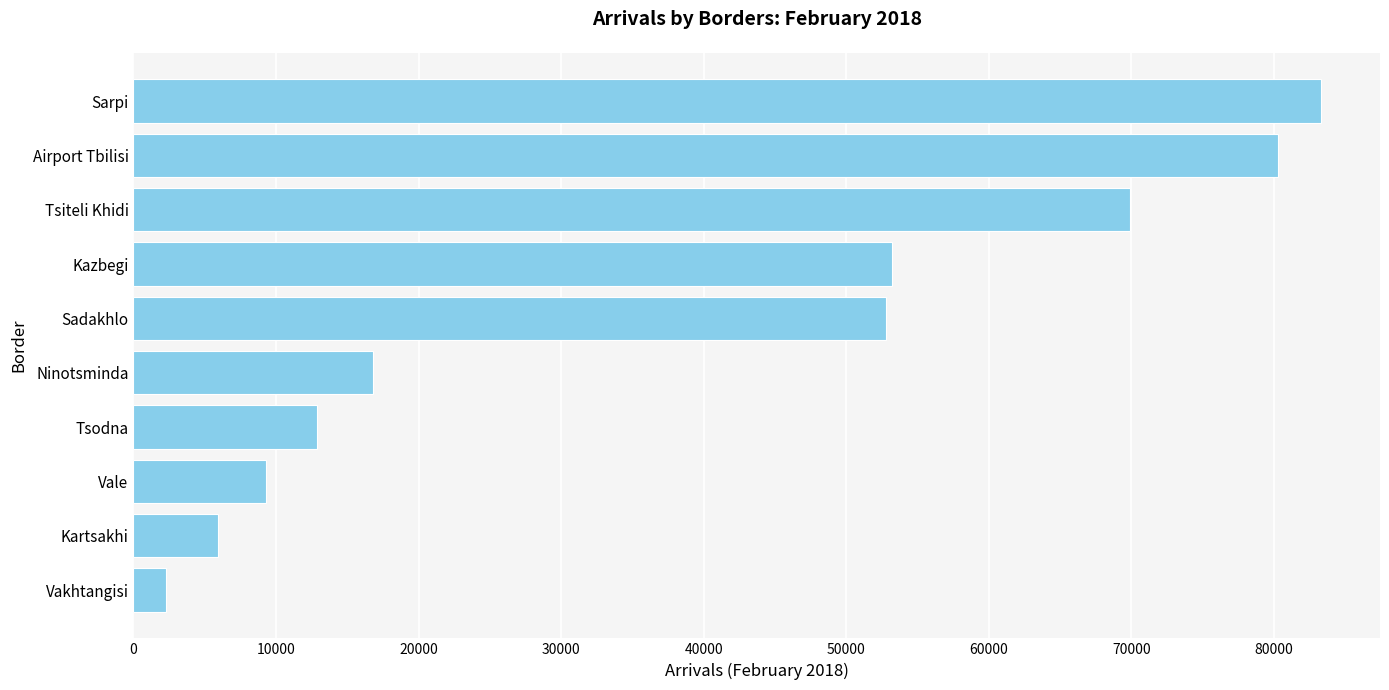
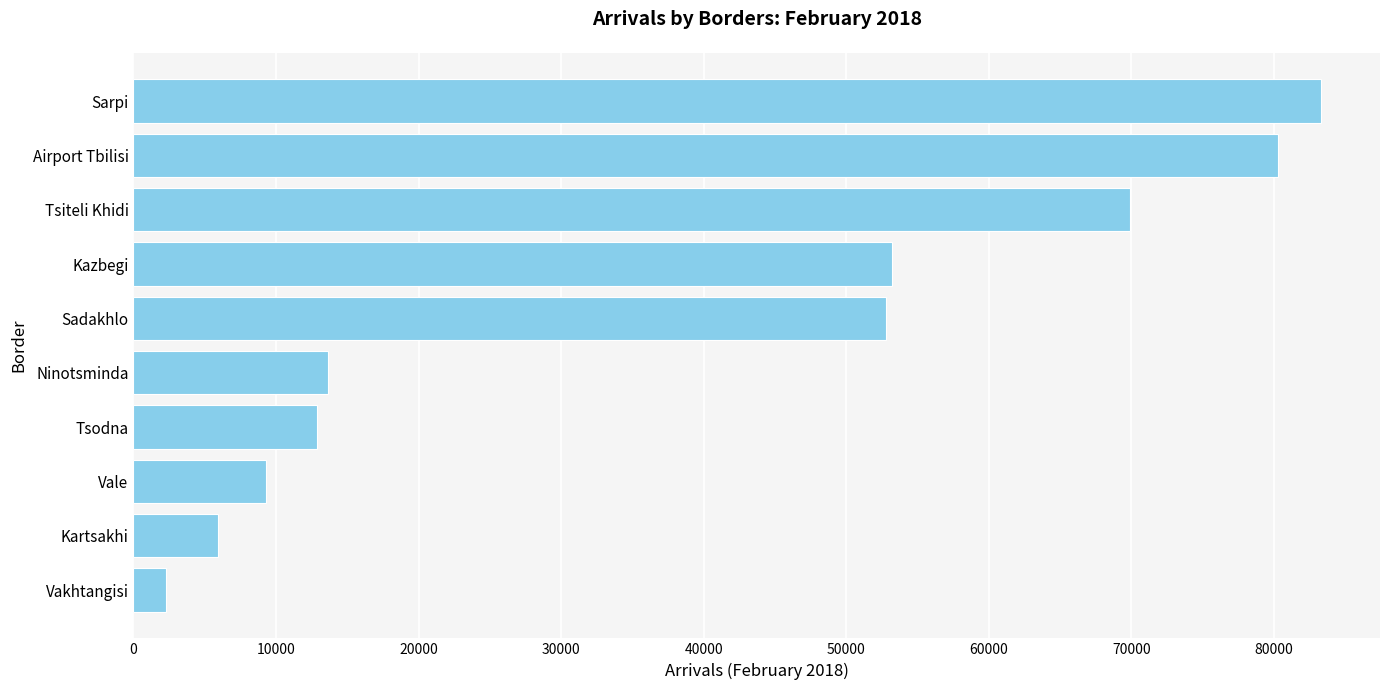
  {
    "Sarpi": 83300,
    "Airport Tbilisi": 80300,
    "Tsiteli Khidi": 69900,
    "Kazbegi": 53200,
    "Sadakhlo": 52800,
-   "Ninotsminda": 16800,
+   "Ninotsminda": 13600,
    "Tsodna": 12900,
    "Vale": 9300,
    "Kartsakhi": 5900,
    "Vakhtangisi": 2300
  }
